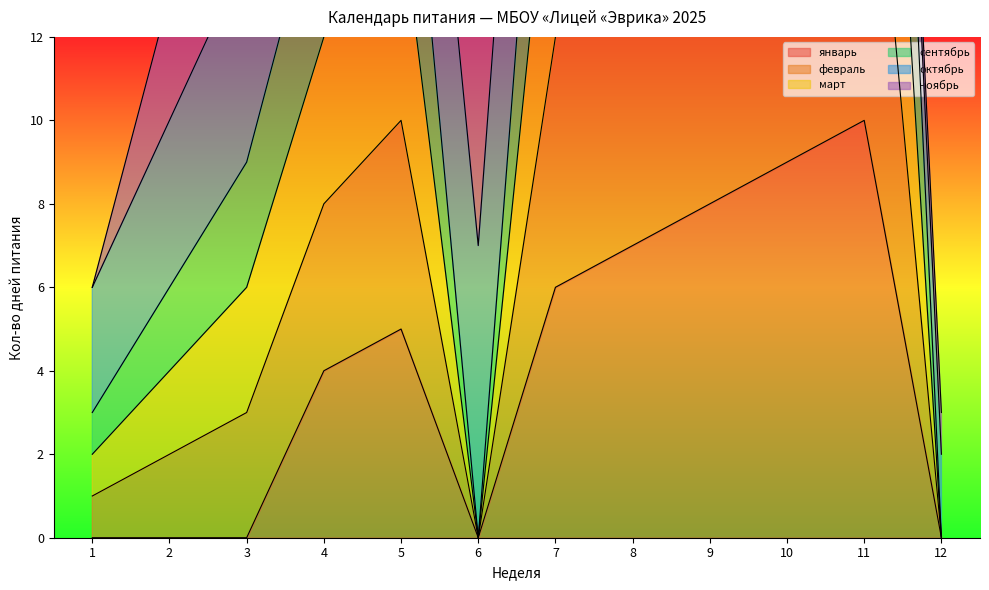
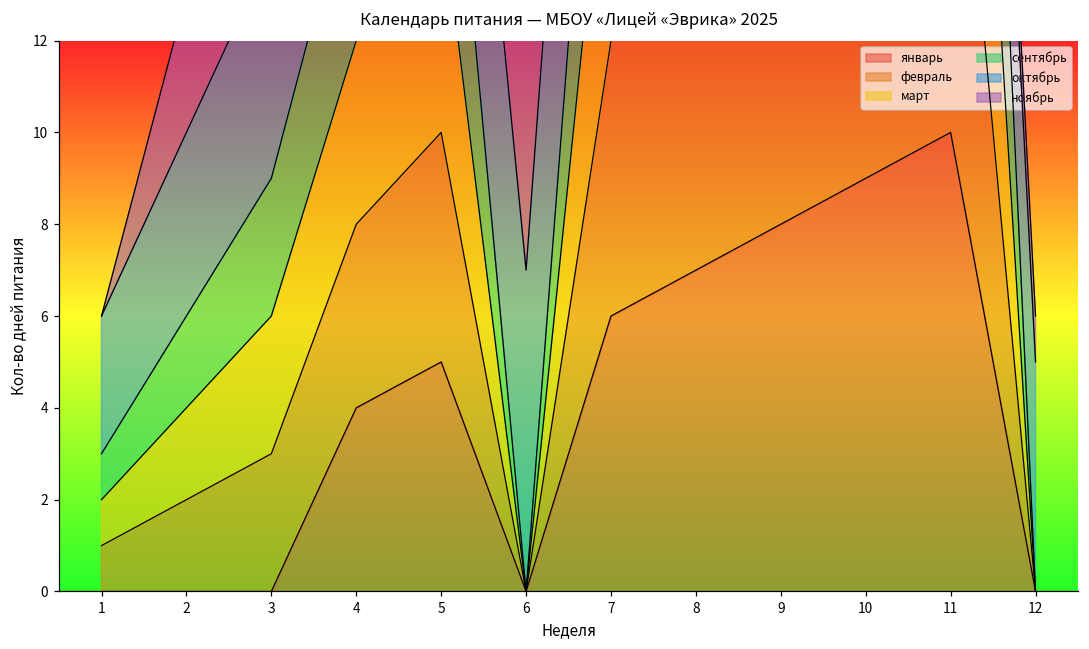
  {
    "март": {
      "1": 1,
      "2": 2,
      "3": 3,
      "4": 4
    },
    "сентябрь": {
      "1": 1,
      "2": 2,
      "3": 3
    },
    "октябрь": {
      "2": 4,
      "6": 7,
-     "12": 2
+     "12": 5
    },
    "ноябрь": {
      "12": 1
    }
  }
